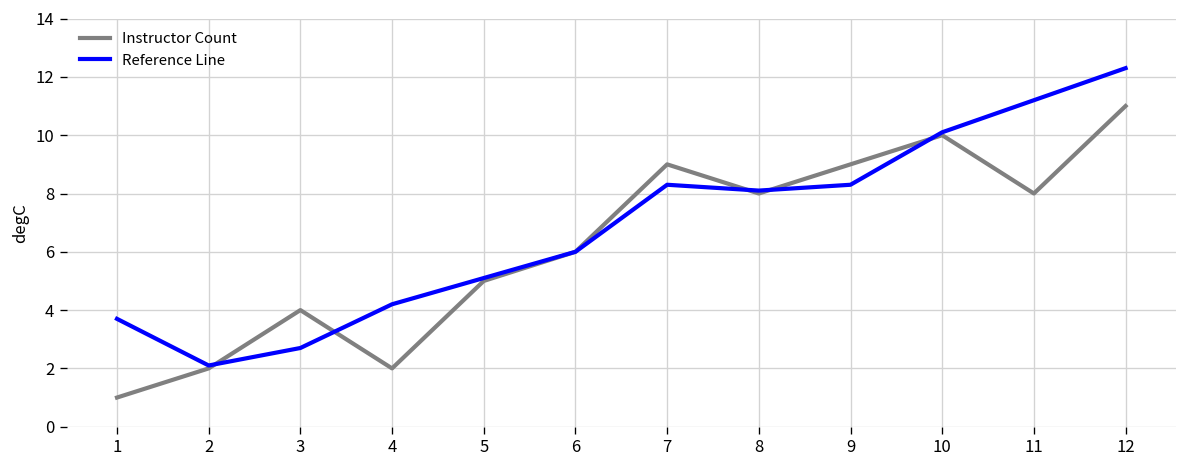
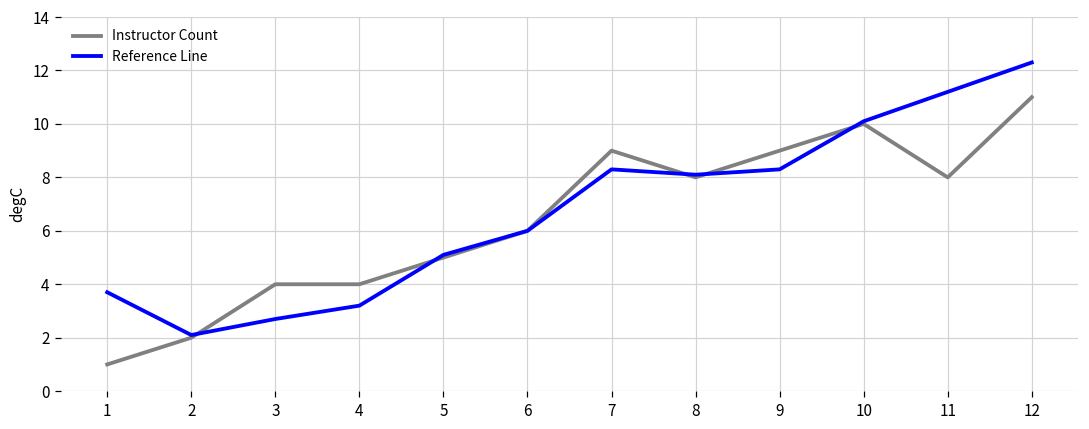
  {
    "Instructor Count": {
      "1": 1,
      "3": 4,
-     "4": 2,
+     "4": 4,
      "7": 9,
      "9": 9,
      "11": 8,
      "12": 11
    },
    "Reference Line": {
      "1": 3.7,
      "3": 2.7,
-     "4": 4.2,
+     "4": 3.2,
      "7": 8.3,
      "9": 8.3,
      "11": 11.2,
      "12": 12.3
    }
  }
